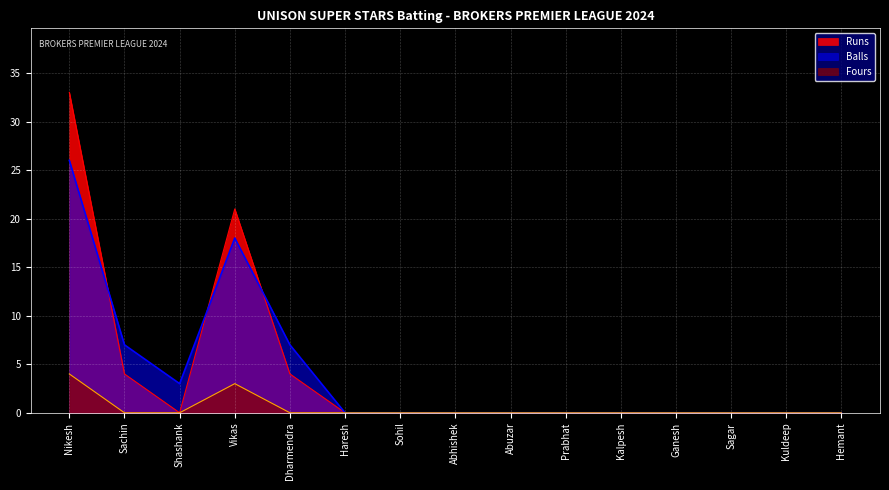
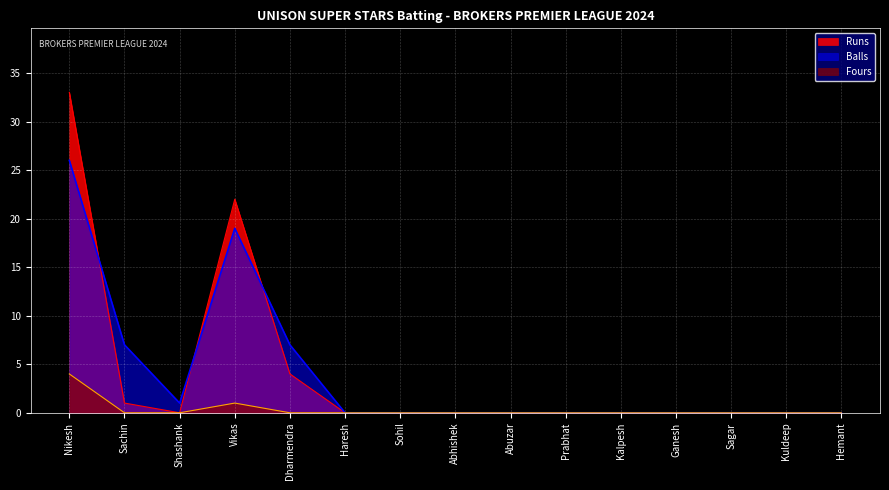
  {
    "Runs": {
      "Nikesh": 33,
-     "Sachin": 4,
-     "Vikas": 21,
+     "Sachin": 1,
+     "Vikas": 22,
      "Dharmendra": 4
    },
    "Balls": {
      "Nikesh": 26,
      "Sachin": 7,
-     "Shashank": 3,
-     "Vikas": 18,
+     "Shashank": 1,
+     "Vikas": 19,
      "Dharmendra": 7
    },
    "Fours": {
      "Nikesh": 4,
      "Sachin": 0,
-     "Vikas": 3,
+     "Vikas": 1,
      "Dharmendra": 0
    }
  }
